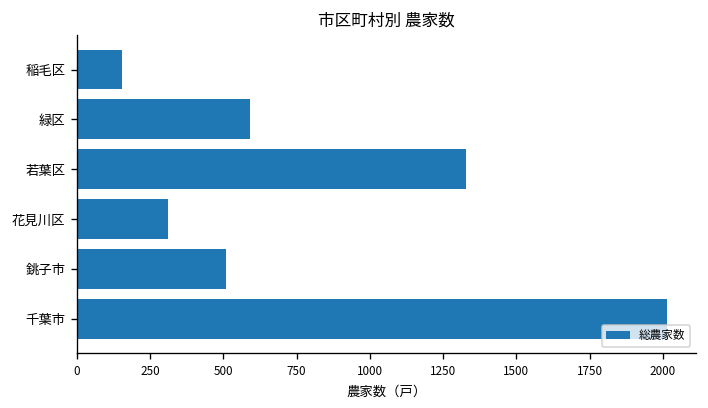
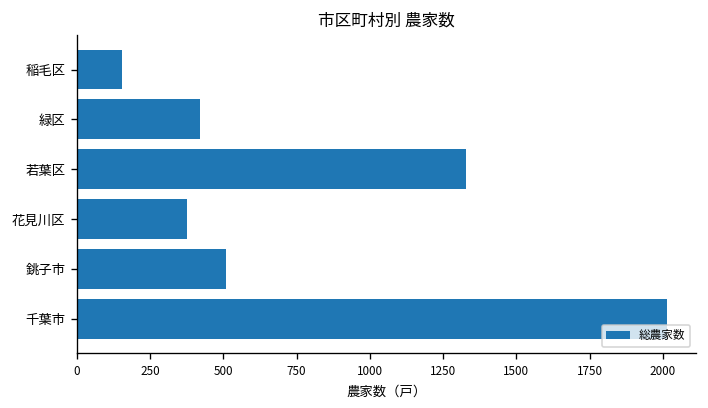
  {
    "稲毛区": 160,
-   "緑区": 590,
+   "緑区": 420,
    "若葉区": 1330,
-   "花見川区": 310,
+   "花見川区": 380,
    "銚子市": 510,
    "千葉市": 2010
  }
